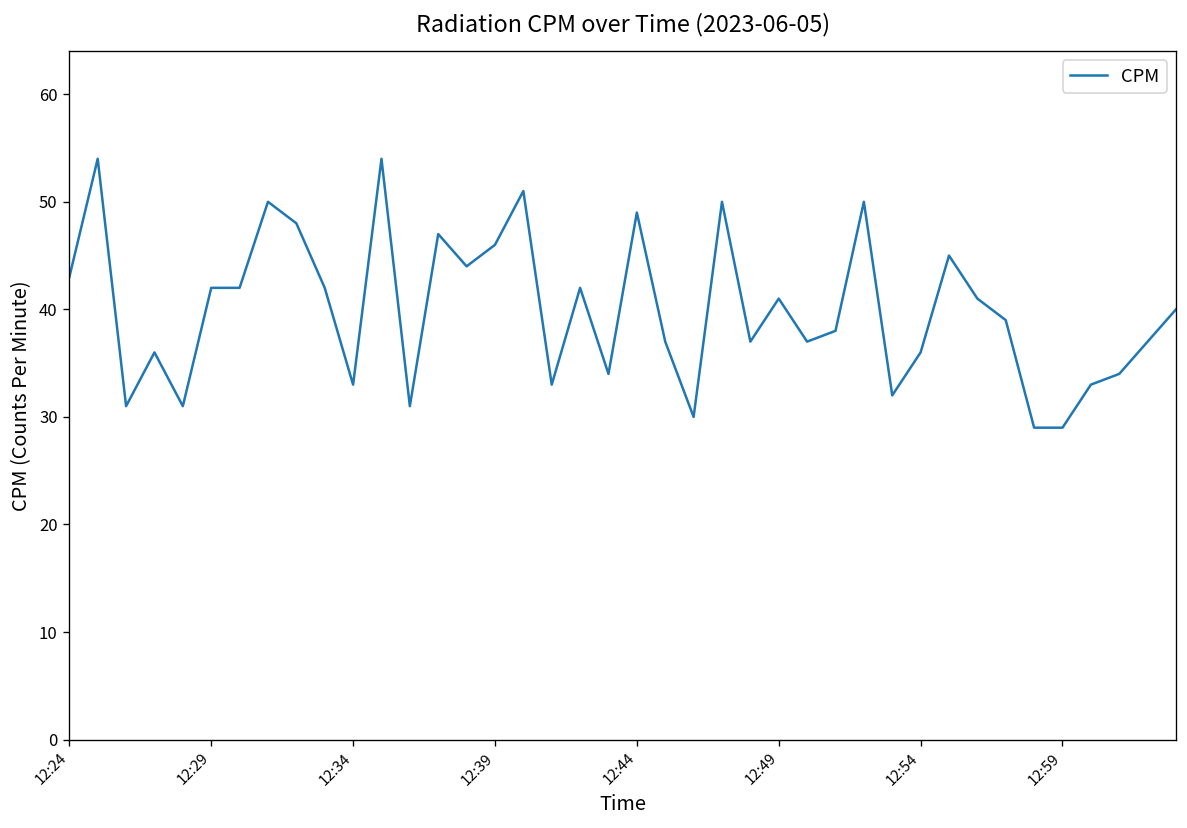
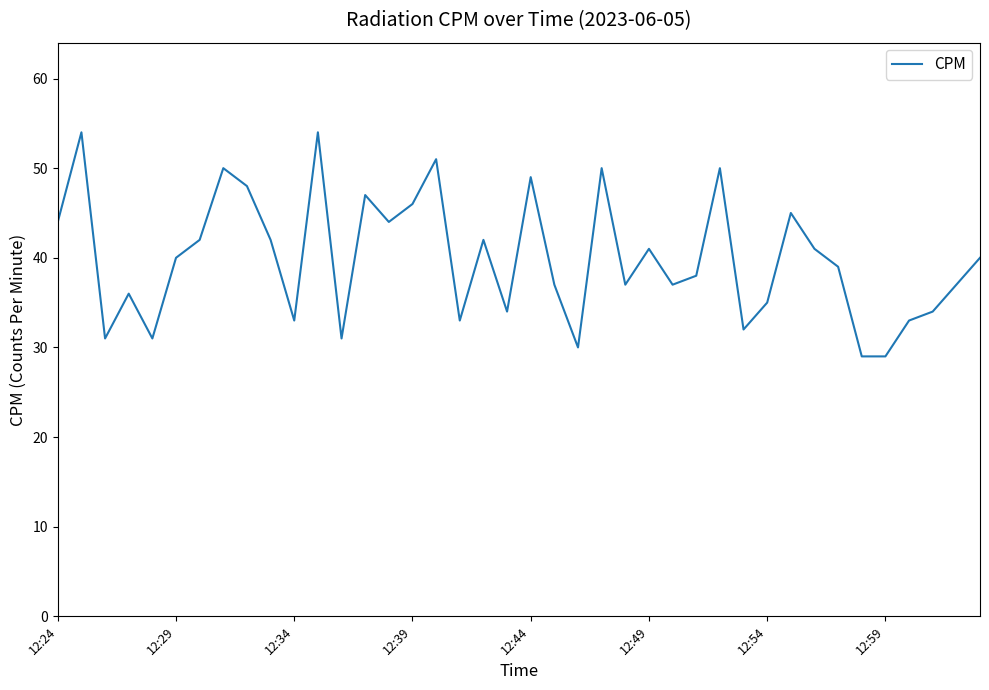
  {
-   "12:24": 43,
-   "12:29": 42,
+   "12:24": 44,
+   "12:29": 40,
    "12:34": 33,
    "12:39": 46,
    "12:44": 49,
    "12:49": 41,
-   "12:54": 36,
+   "12:54": 35,
    "12:59": 29
  }
